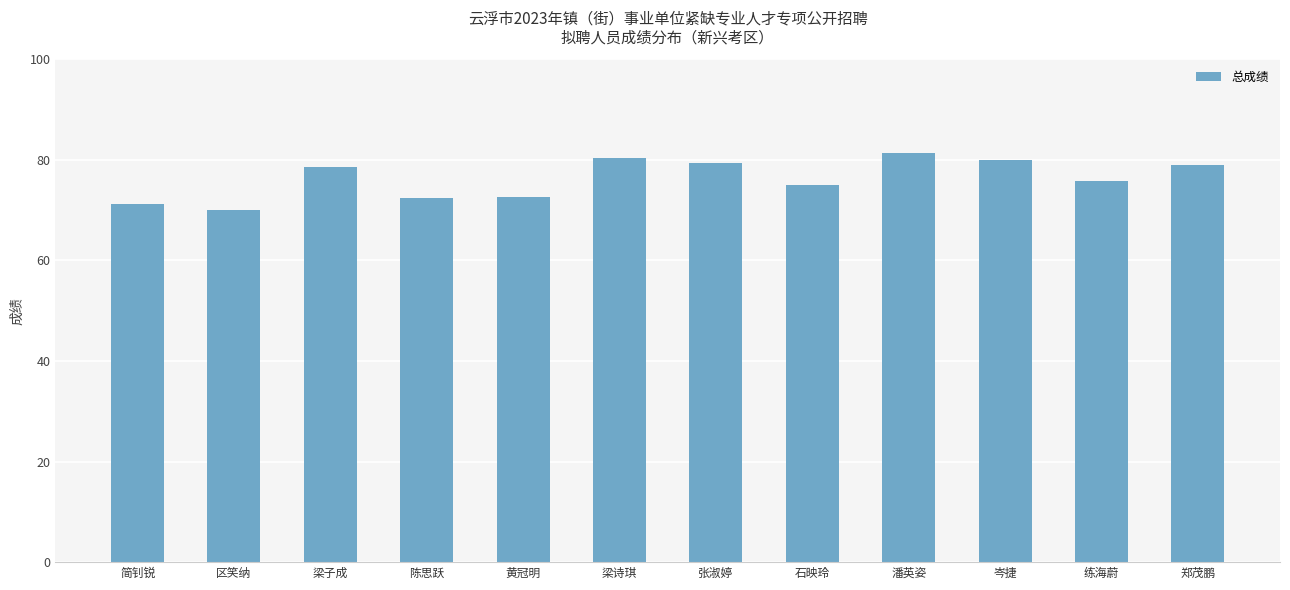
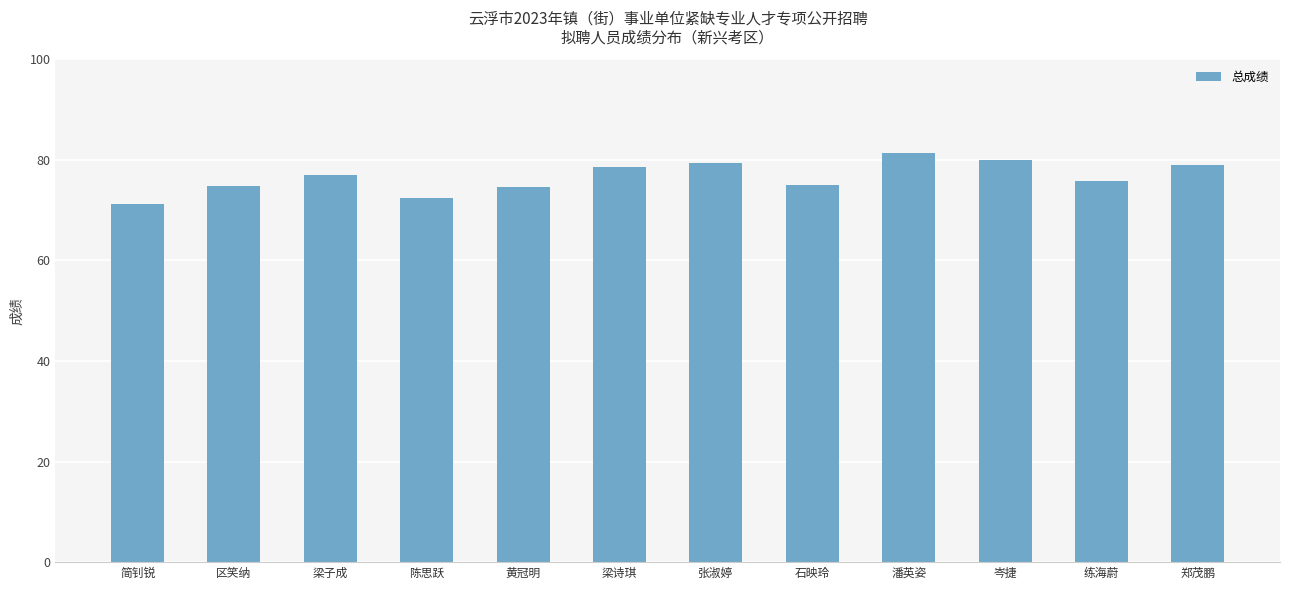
  {
    "简钊锐": 71,
-   "区笑纳": 70,
-   "梁子成": 79,
+   "区笑纳": 75,
+   "梁子成": 77,
    "陈思跃": 72,
-   "黄冠明": 73,
-   "梁诗琪": 80,
+   "黄冠明": 75,
+   "梁诗琪": 79,
    "张淑婷": 79,
    "石映玲": 75,
    "潘英姿": 81,
    "岑捷": 80,
    "练海蔚": 76,
    "郑茂鹏": 79
  }
